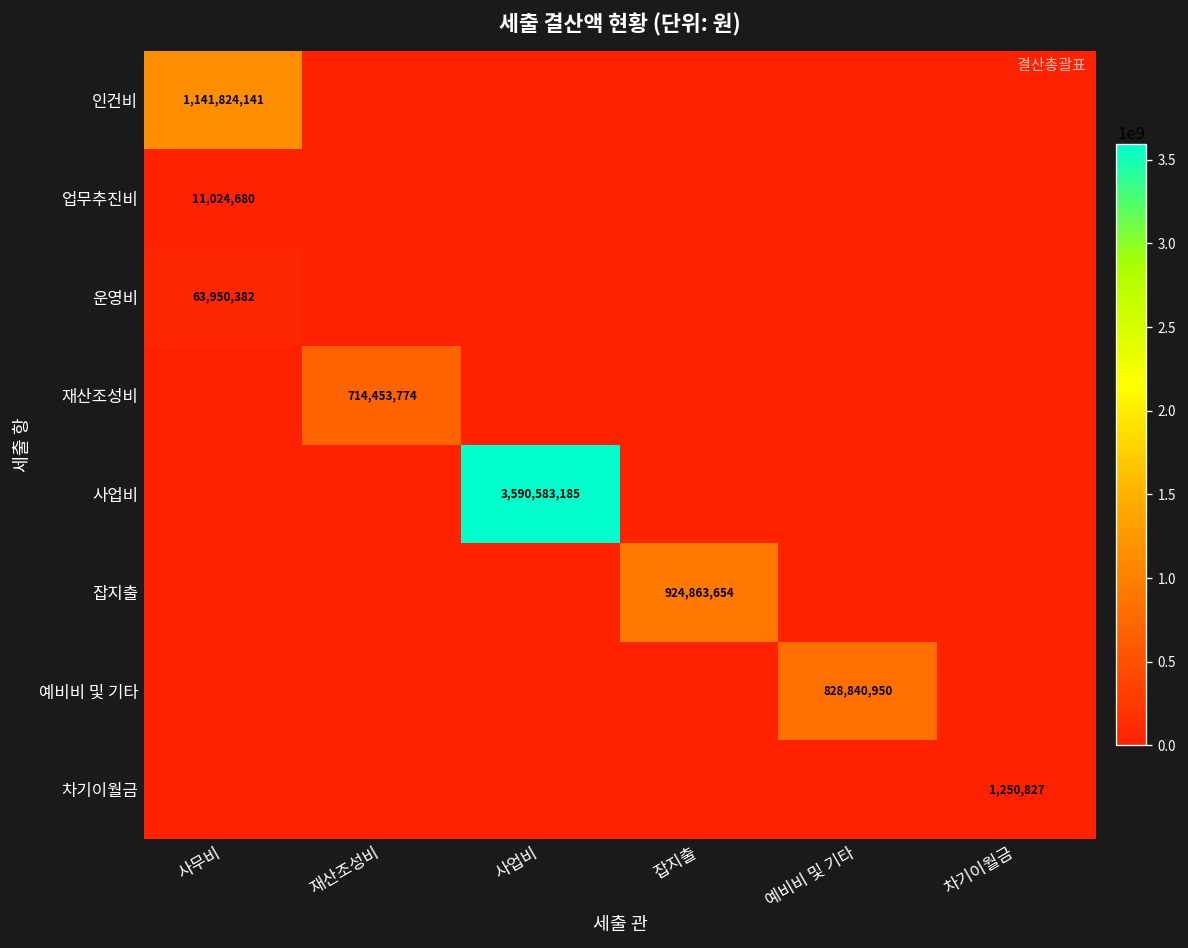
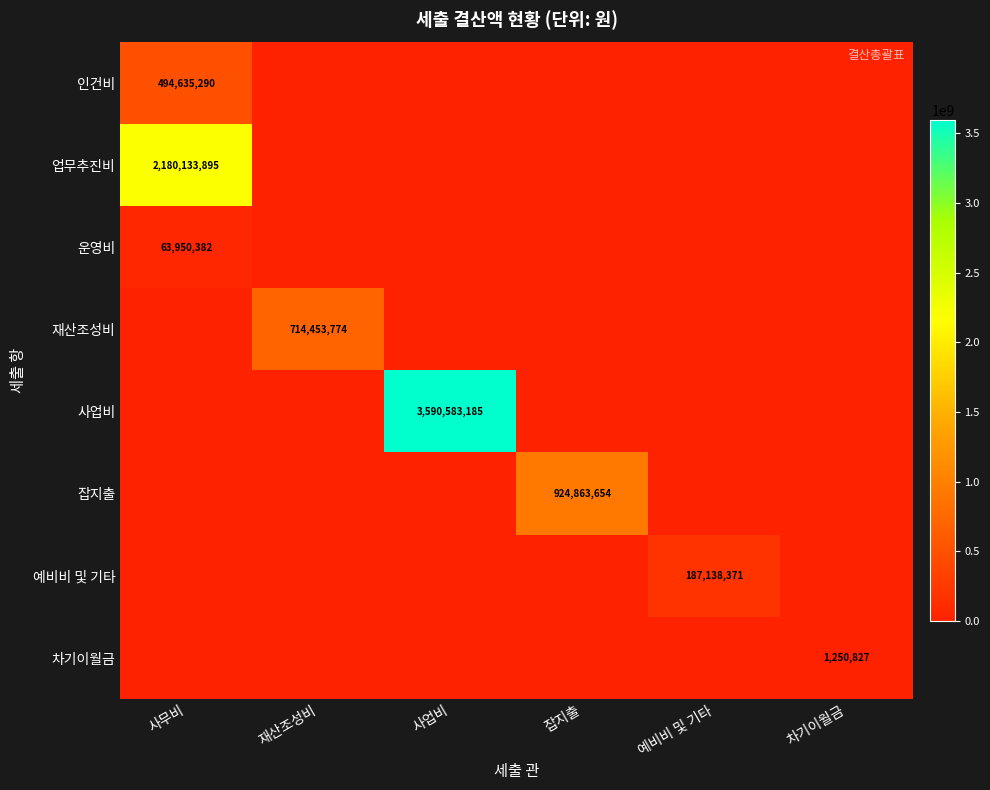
  {
    "인건비": {
-     "사무비": "1,141,824,141"
+     "사무비": "494,635,290"
    },
    "업무추진비": {
-     "사무비": "11,024,680"
+     "사무비": "2,180,133,895"
    },
    "운영비": {
      "사무비": "63,950,382"
    },
    "재산조성비": {
      "재산조성비": "714,453,774"
    },
    "사업비": {
      "사업비": "3,590,583,185"
    },
    "잡지출": {
      "잡지출": "924,863,654"
    },
    "예비비 및 기타": {
-     "예비비 및 기타": "828,840,950"
+     "예비비 및 기타": "187,138,371"
    },
    "차기이월금": {
      "차기이월금": "1,250,827"
    }
  }
